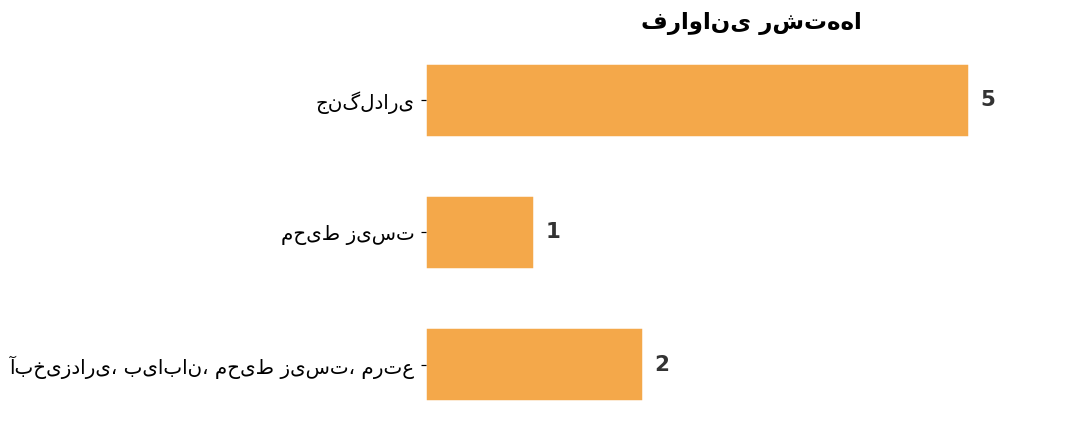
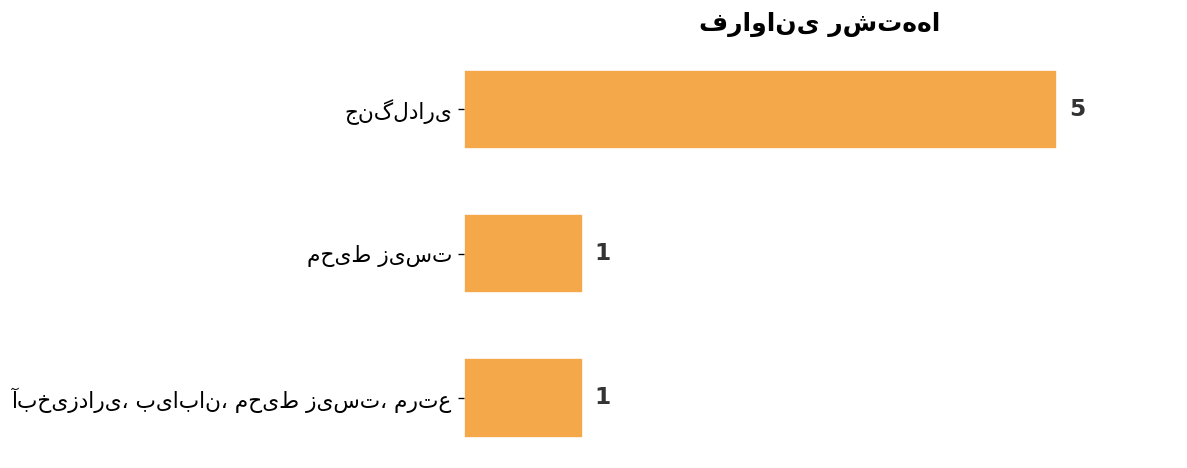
  {
    "جنگلداری": 5,
    "محیط زیست": 1,
-   "آبخیزداری، بیابان، محیط زیست، مرتع": 2
+   "آبخیزداری، بیابان، محیط زیست، مرتع": 1
  }
